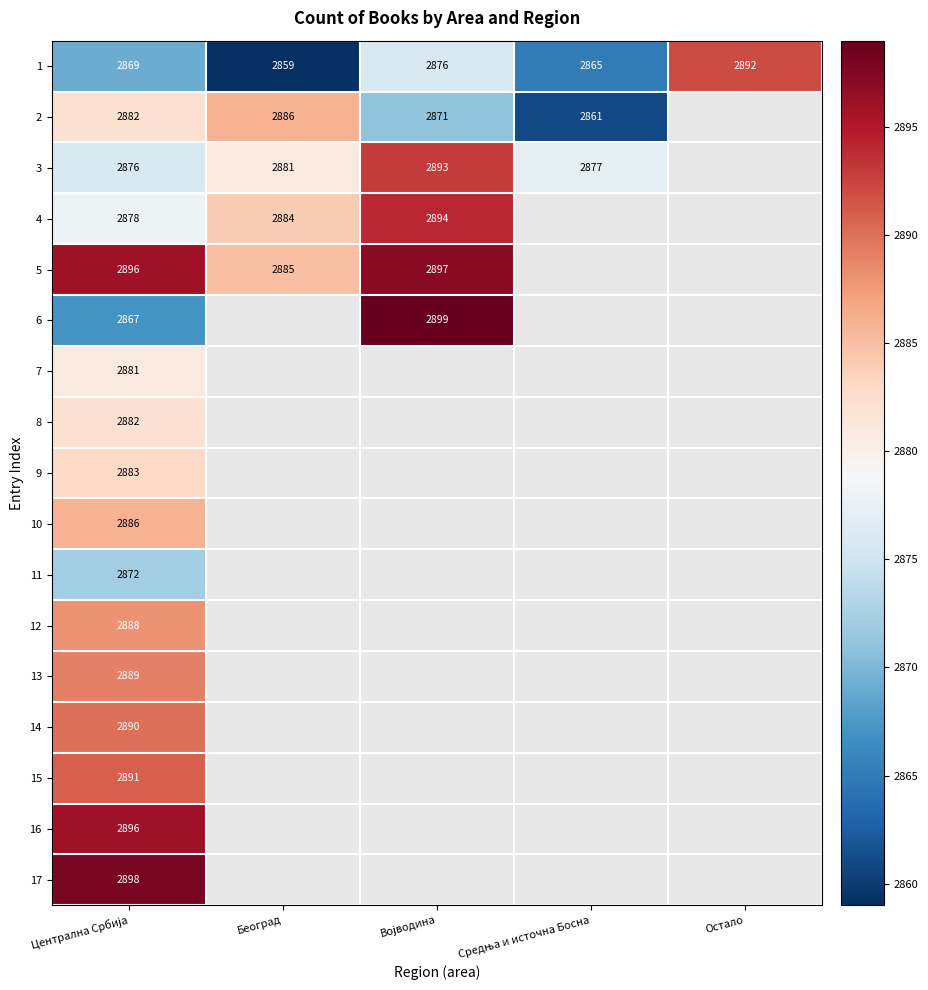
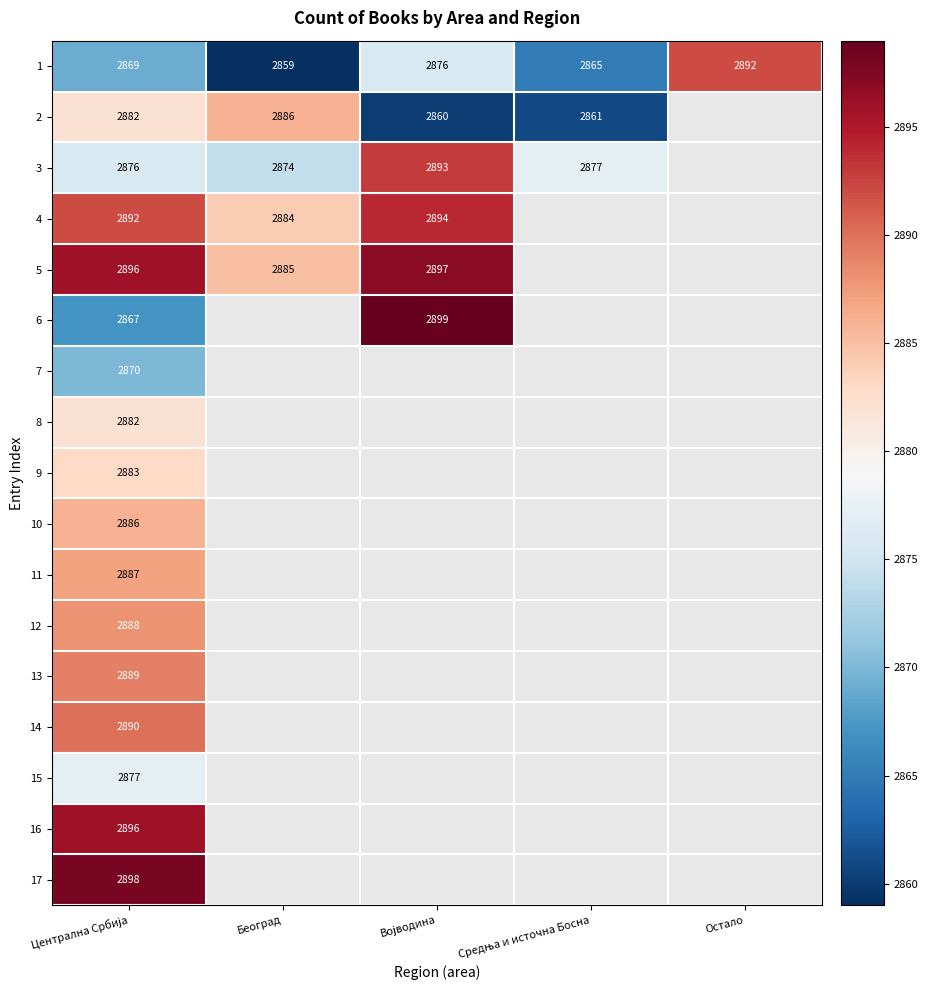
  {
    "1": {
      "Централна Србија": 2869,
      "Београд": 2859,
      "Војводина": 2876,
      "Средња и источна Босна": 2865,
      "Остало": 2892
    },
    "2": {
      "Централна Србија": 2882,
      "Београд": 2886,
-     "Војводина": 2871,
+     "Војводина": 2860,
      "Средња и источна Босна": 2861
    },
    "3": {
      "Централна Србија": 2876,
-     "Београд": 2881,
+     "Београд": 2874,
      "Војводина": 2893,
      "Средња и источна Босна": 2877
    },
    "4": {
-     "Централна Србија": 2878,
+     "Централна Србија": 2892,
      "Београд": 2884,
      "Војводина": 2894
    },
    "5": {
      "Централна Србија": 2896,
      "Београд": 2885,
      "Војводина": 2897
    },
    "6": {
      "Централна Србија": 2867,
      "Војводина": 2899
    },
    "7": {
-     "Централна Србија": 2881
+     "Централна Србија": 2870
    },
    "8": {
      "Централна Србија": 2882
    },
    "9": {
      "Централна Србија": 2883
    },
    "10": {
      "Централна Србија": 2886
    },
    "11": {
-     "Централна Србија": 2872
+     "Централна Србија": 2887
    },
    "12": {
      "Централна Србија": 2888
    },
    "13": {
      "Централна Србија": 2889
    },
    "14": {
      "Централна Србија": 2890
    },
    "15": {
-     "Централна Србија": 2891
+     "Централна Србија": 2877
    },
    "16": {
      "Централна Србија": 2896
    },
    "17": {
      "Централна Србија": 2898
    }
  }
